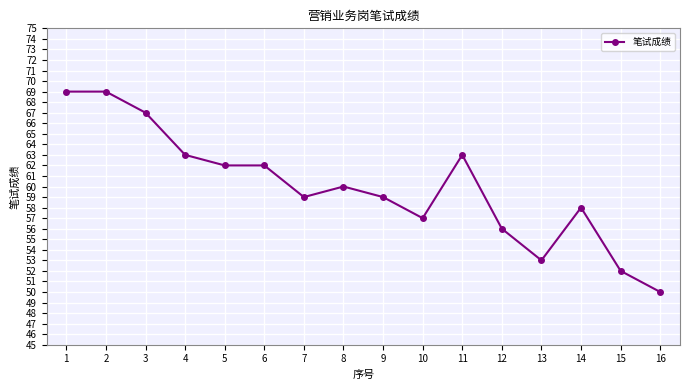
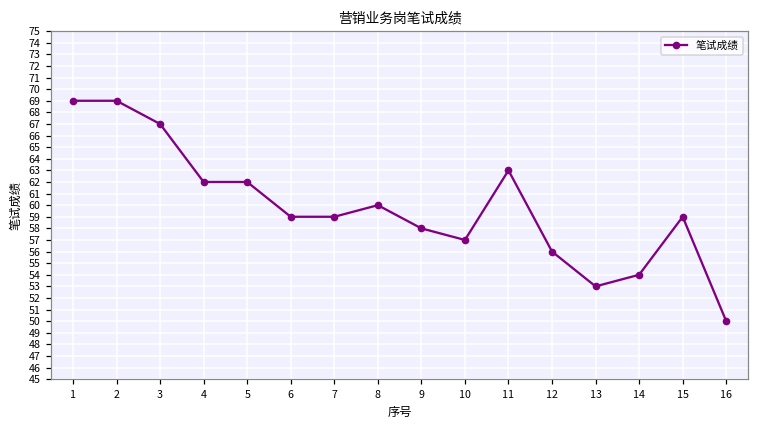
  {
    "1": 69,
    "2": 69,
    "3": 67,
-   "4": 63,
+   "4": 62,
    "5": 62,
-   "6": 62,
+   "6": 59,
    "7": 59,
    "8": 60,
-   "9": 59,
+   "9": 58,
    "10": 57,
    "11": 63,
    "12": 56,
    "13": 53,
-   "14": 58,
-   "15": 52,
+   "14": 54,
+   "15": 59,
    "16": 50
  }
